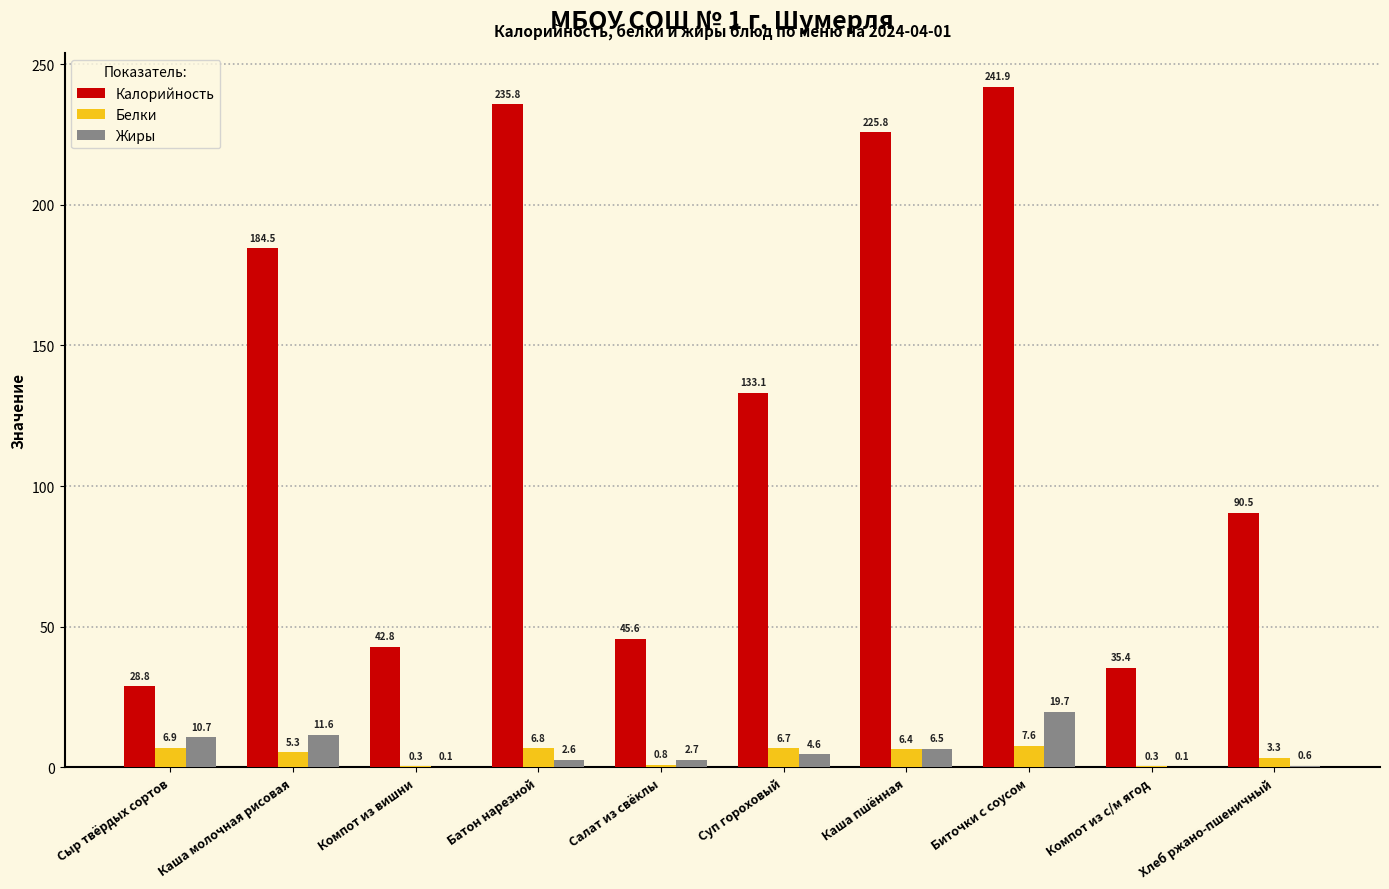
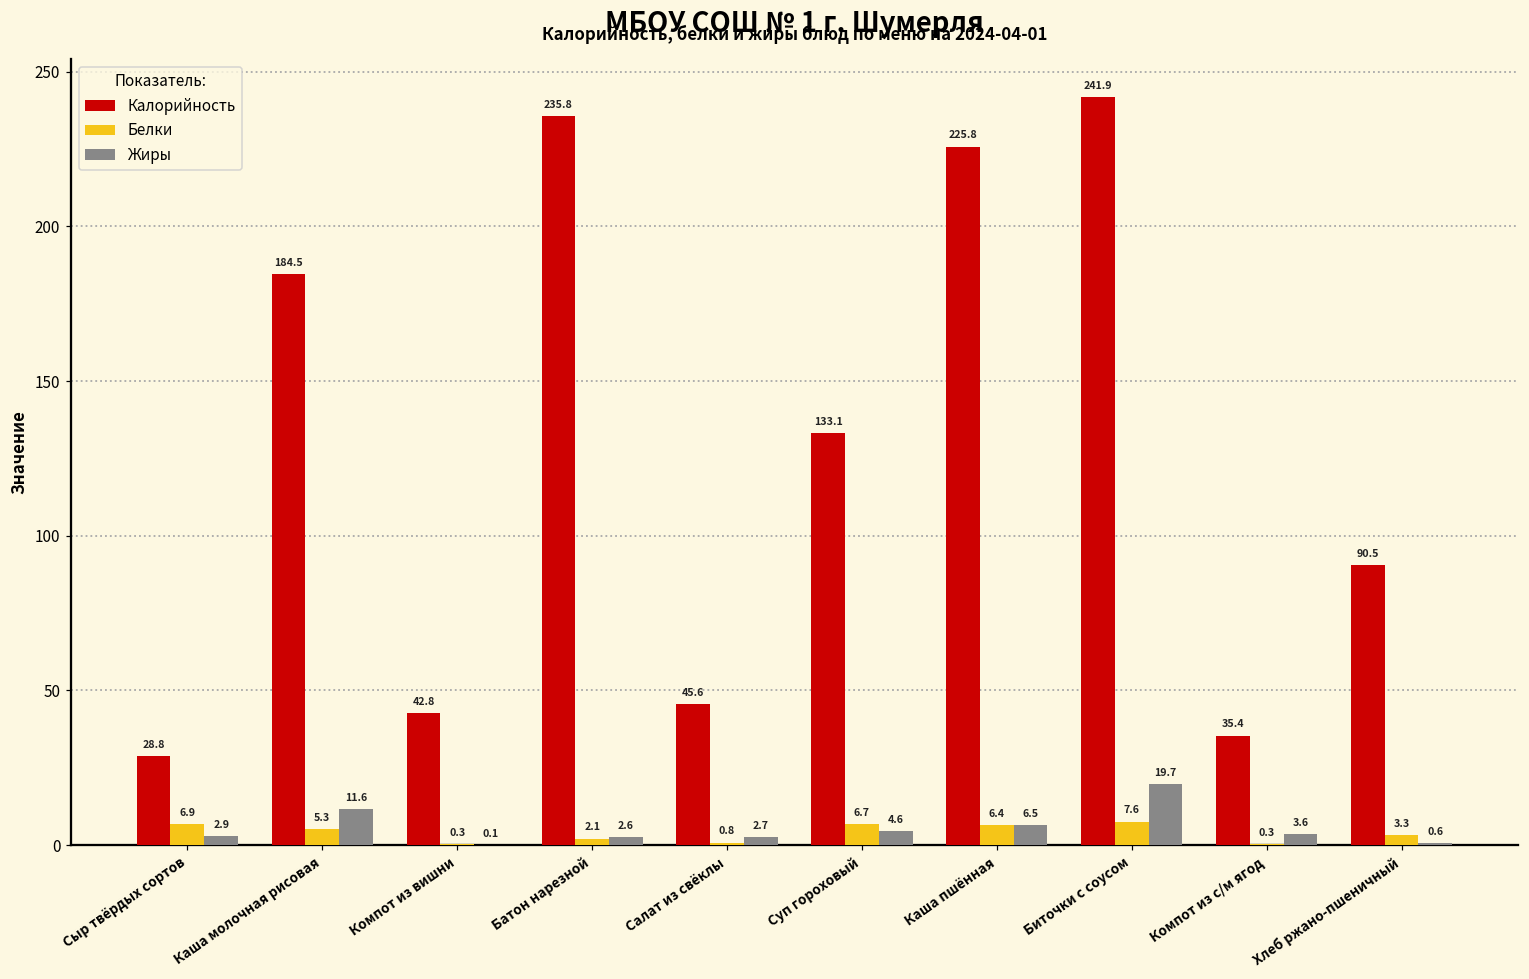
  {
    "Калорийность": {
      "Сыр твёрдых сортов": 28.8,
      "Каша молочная рисовая": 184.5,
      "Компот из вишни": 42.8,
      "Батон нарезной": 235.8,
      "Салат из свёклы": 45.6,
      "Суп гороховый": 133.1,
      "Каша пшённая": 225.8,
      "Биточки с соусом": 241.9,
      "Компот из с/м ягод": 35.4,
      "Хлеб ржано-пшеничный": 90.5
    },
    "Белки": {
      "Сыр твёрдых сортов": 6.9,
      "Каша молочная рисовая": 5.3,
      "Компот из вишни": 0.3,
-     "Батон нарезной": 6.8,
+     "Батон нарезной": 2.1,
      "Салат из свёклы": 0.8,
      "Суп гороховый": 6.7,
      "Каша пшённая": 6.4,
      "Биточки с соусом": 7.6,
      "Компот из с/м ягод": 0.3,
      "Хлеб ржано-пшеничный": 3.3
    },
    "Жиры": {
-     "Сыр твёрдых сортов": 10.7,
+     "Сыр твёрдых сортов": 2.9,
      "Каша молочная рисовая": 11.6,
      "Компот из вишни": 0.1,
      "Батон нарезной": 2.6,
      "Салат из свёклы": 2.7,
      "Суп гороховый": 4.6,
      "Каша пшённая": 6.5,
      "Биточки с соусом": 19.7,
-     "Компот из с/м ягод": 0.1,
+     "Компот из с/м ягод": 3.6,
      "Хлеб ржано-пшеничный": 0.6
    }
  }
